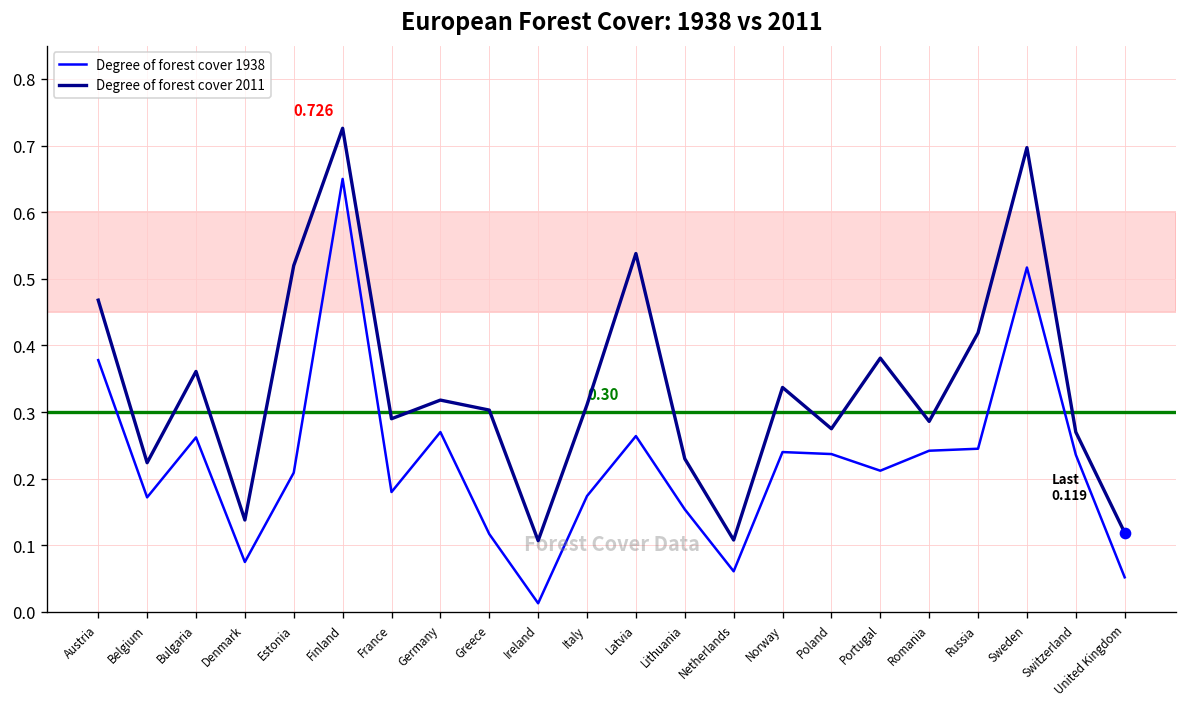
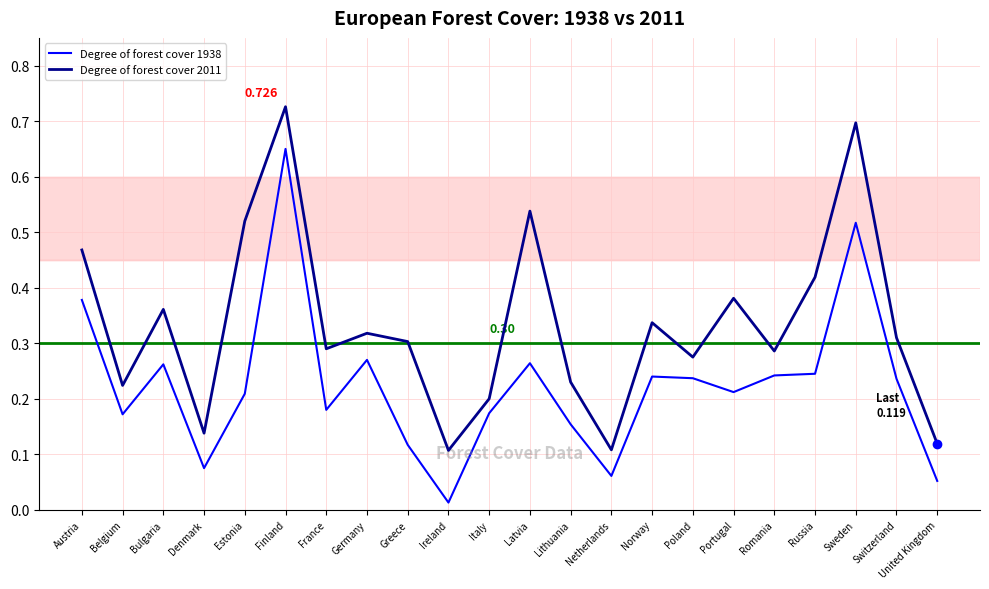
  {
    "Degree of forest cover 2011": {
      "Austria": 0.47,
      "Belgium": 0.22,
      "Bulgaria": 0.36,
      "Denmark": 0.14,
      "Estonia": 0.52,
      "France": 0.29,
      "Germany": 0.32,
      "Greece": 0.30,
      "Ireland": 0.11,
-     "Italy": 0.31,
+     "Italy": 0.20,
      "Latvia": 0.54,
      "Lithuania": 0.23,
      "Netherlands": 0.11,
      "Norway": 0.34,
      "Poland": 0.28,
      "Portugal": 0.38,
      "Romania": 0.29,
      "Russia": 0.42,
      "Sweden": 0.70,
-     "Switzerland": 0.27
+     "Switzerland": 0.31
    }
  }
